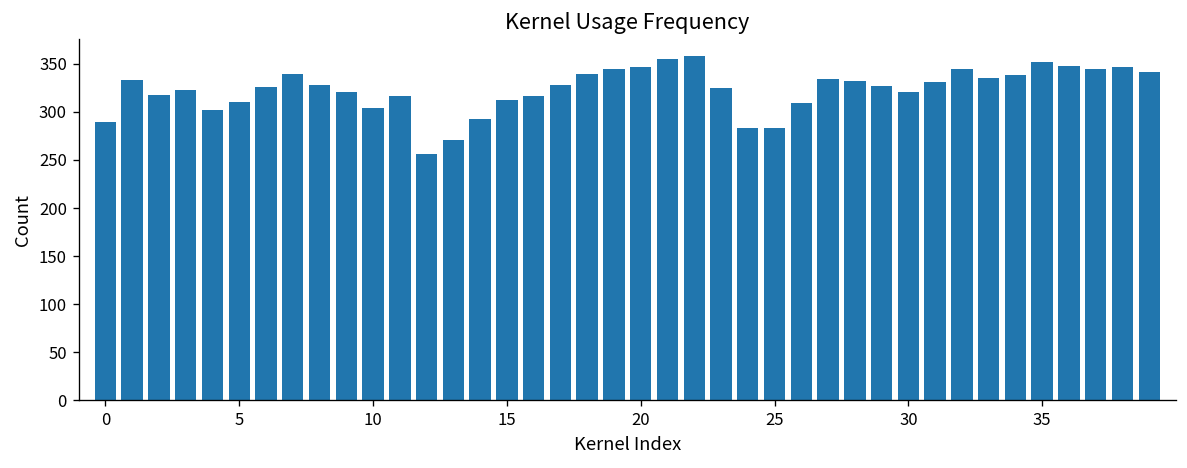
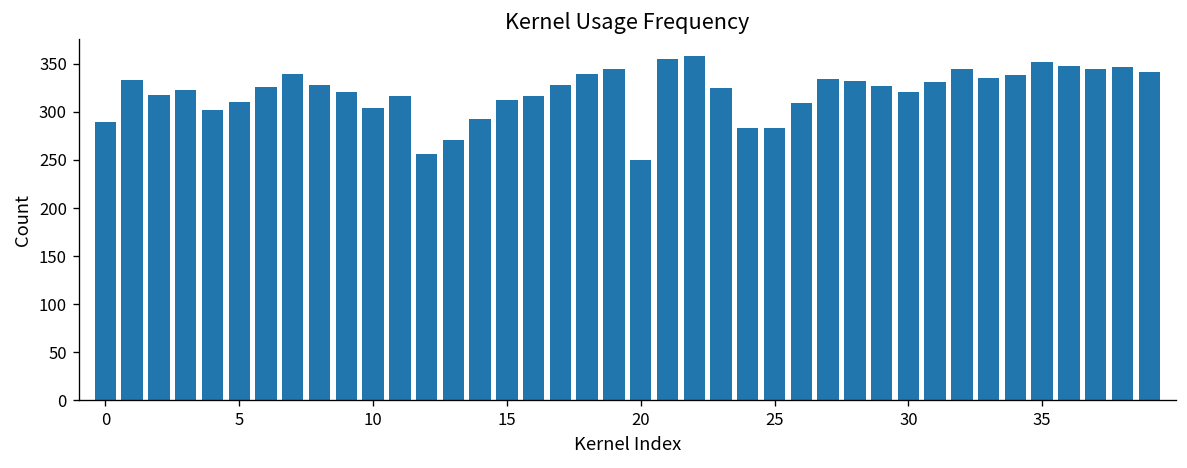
  {
    "0": 290,
    "5": 310,
    "10": 300,
    "15": 310,
-   "20": 350,
+   "20": 250,
    "25": 280,
    "30": 320,
    "35": 350
  }
